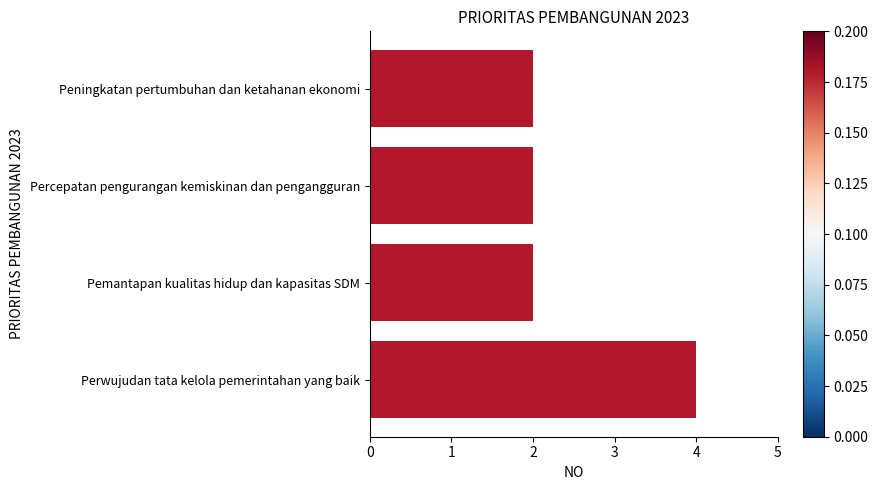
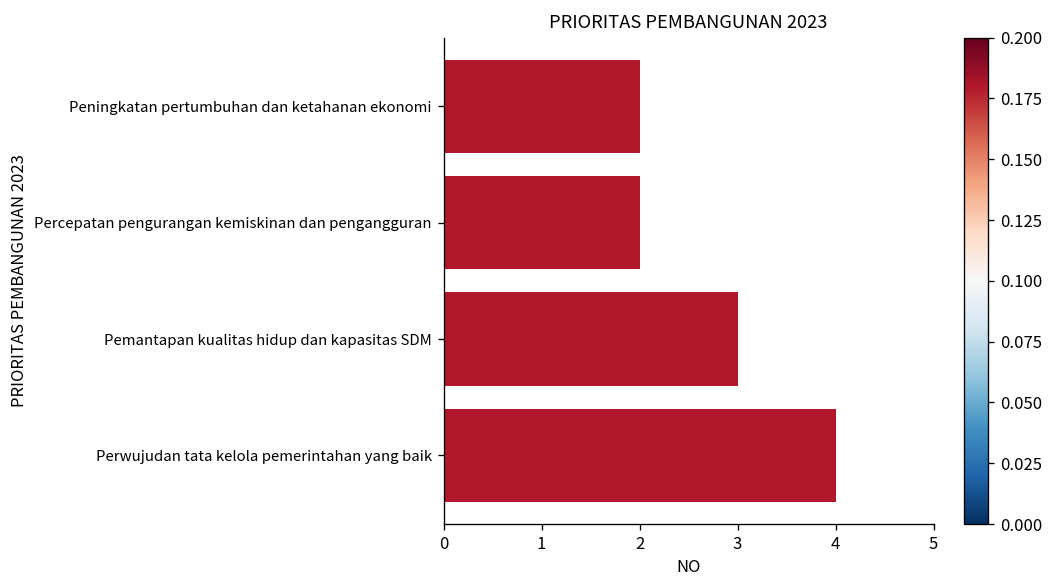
  {
    "Peningkatan pertumbuhan dan ketahanan ekonomi": 2,
    "Percepatan pengurangan kemiskinan dan pengangguran": 2,
-   "Pemantapan kualitas hidup dan kapasitas SDM": 2,
+   "Pemantapan kualitas hidup dan kapasitas SDM": 3,
    "Perwujudan tata kelola pemerintahan yang baik": 4
  }
